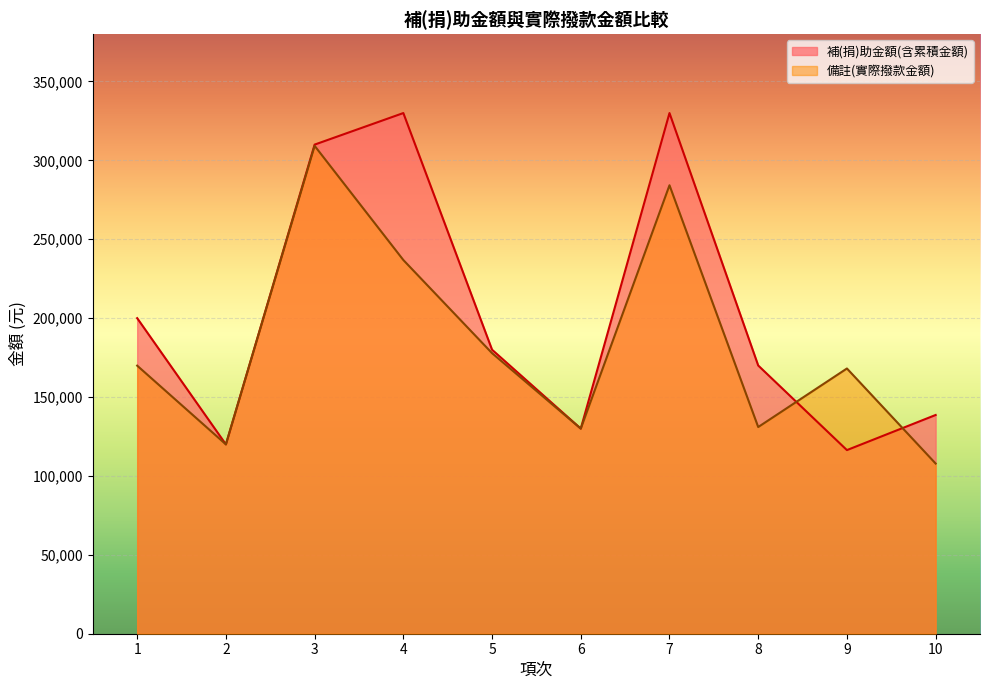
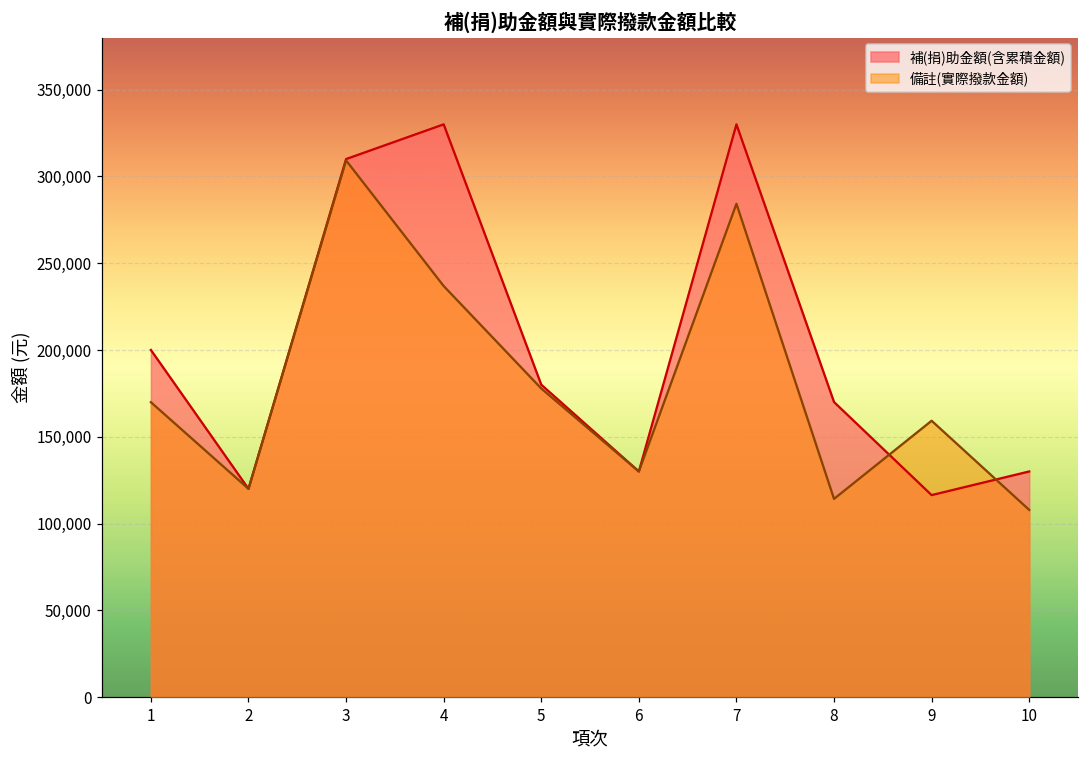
  {
    "補(捐)助金額(含累積金額)": {
      "1": "200,000",
      "4": "330,000",
      "5": "180,000",
      "7": "330,000",
      "8": "170,000",
      "9": "116,000",
-     "10": "139,000"
+     "10": "130,000"
    },
    "備註(實際撥款金額)": {
      "1": "170,000",
      "4": "237,000",
      "5": "178,000",
      "7": "284,000",
-     "8": "131,000",
-     "9": "168,000",
+     "8": "114,000",
+     "9": "159,000",
      "10": "108,000"
    }
  }
